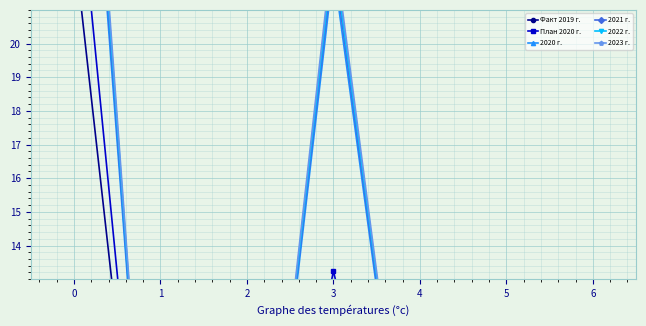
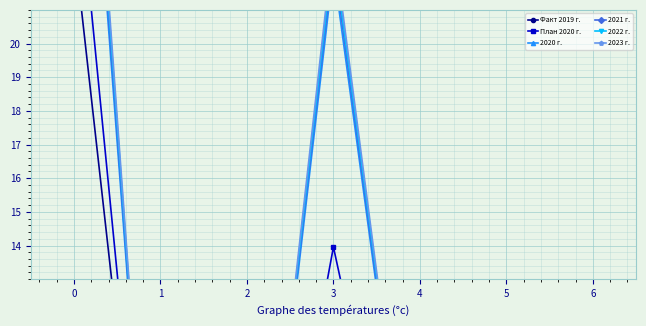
  {
    "План 2020 г.": {
-     "3": 13.2
+     "3": 14.0
    }
  }
